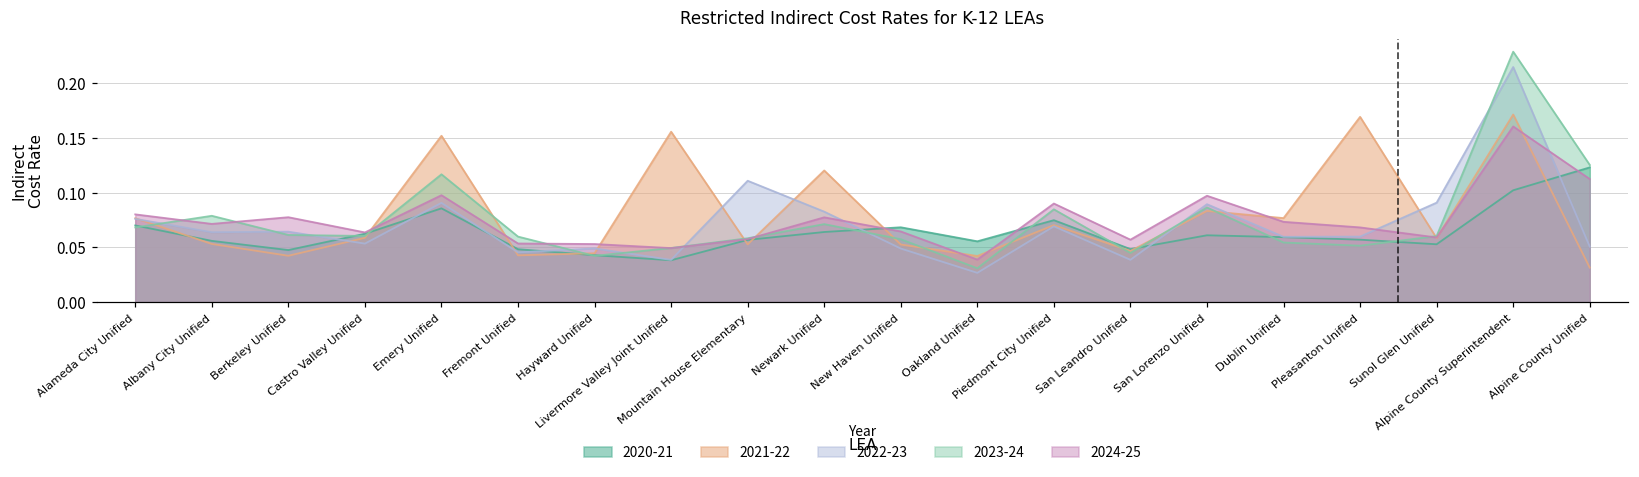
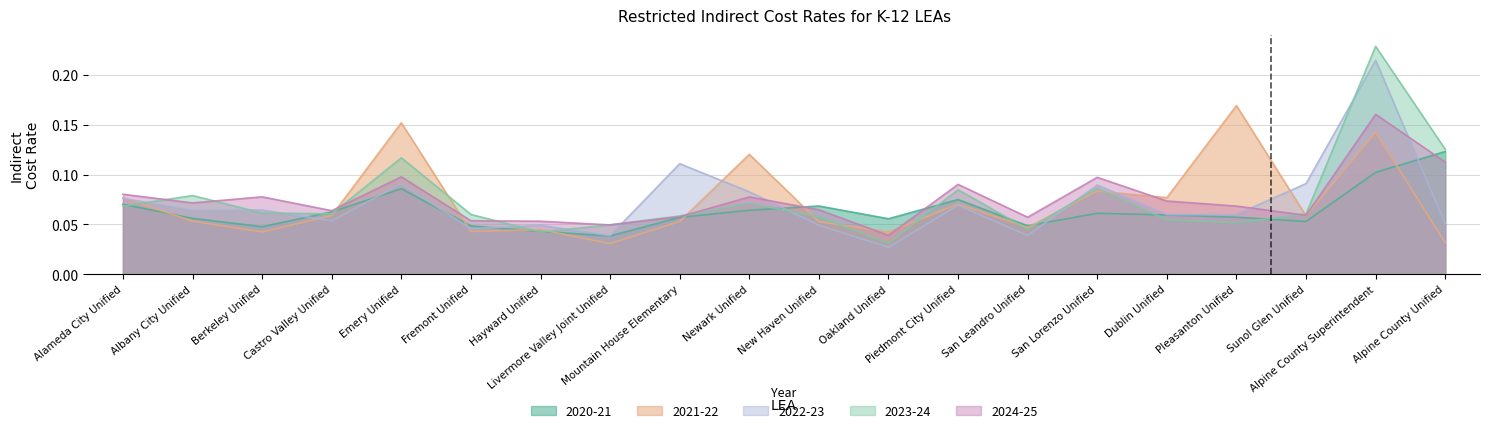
  {
    "2021-22": {
      "Albany City Unified": 0.05,
      "Berkeley Unified": 0.04,
      "Emery Unified": 0.15,
      "Fremont Unified": 0.04,
-     "Livermore Valley Joint Unified": 0.16,
+     "Livermore Valley Joint Unified": 0.03,
      "Mountain House Elementary": 0.05,
      "Newark Unified": 0.12,
      "New Haven Unified": 0.05,
      "Oakland Unified": 0.04,
      "San Lorenzo Unified": 0.08,
      "Dublin Unified": 0.08,
      "Pleasanton Unified": 0.17,
-     "Alpine County Superintendent": 0.17,
+     "Alpine County Superintendent": 0.14,
      "Alpine County Unified": 0.03
    }
  }
